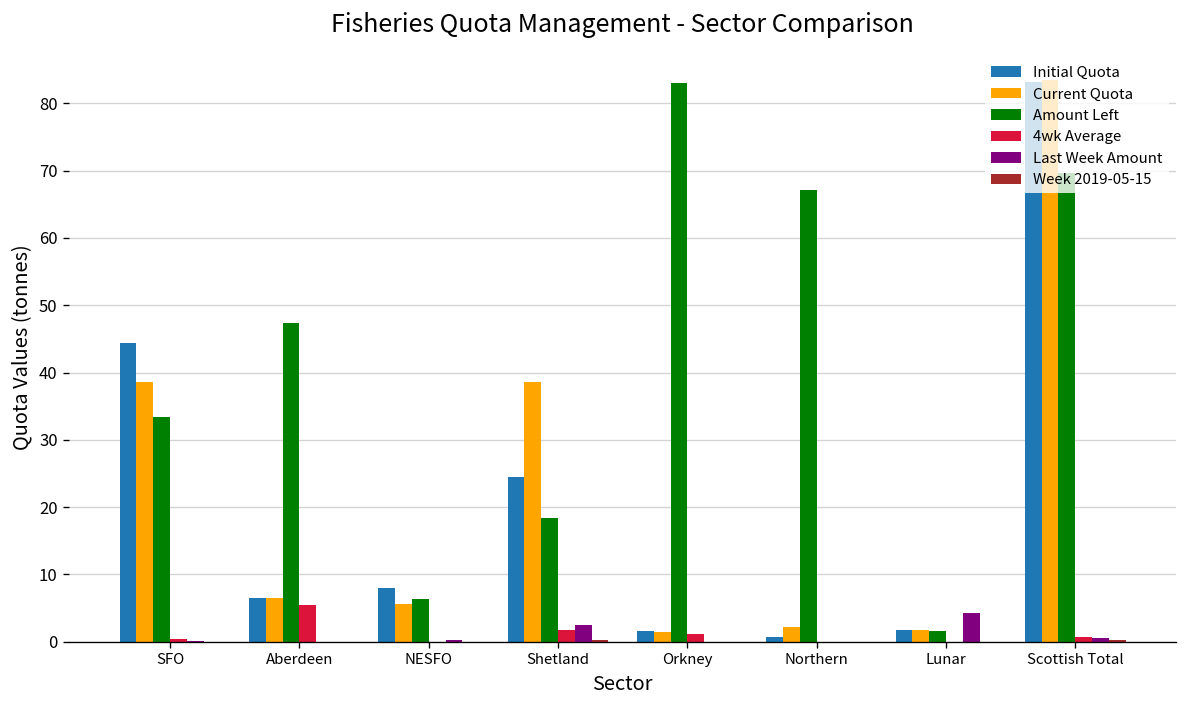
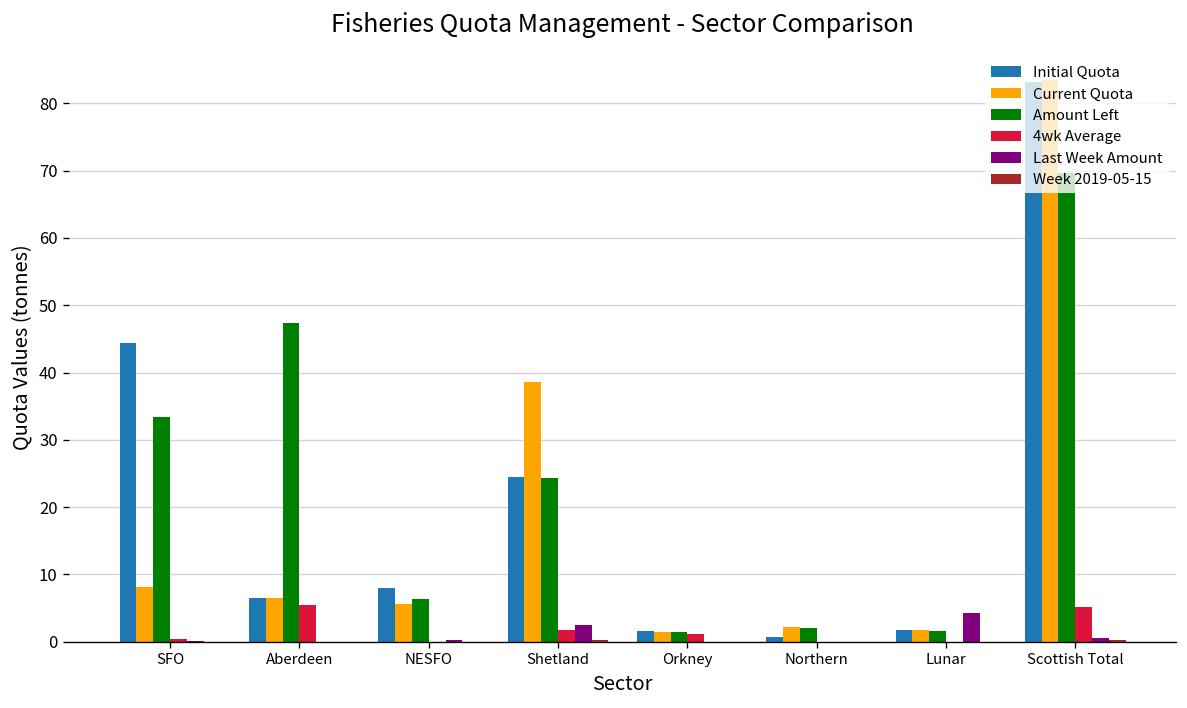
  {
    "Initial Quota": {
      "SFO": 44,
      "Aberdeen": 6,
      "NESFO": 8,
      "Shetland": 25,
      "Orkney": 2,
      "Northern": 1,
      "Lunar": 2
    },
    "Current Quota": {
-     "SFO": 39,
+     "SFO": 8,
      "Aberdeen": 6,
      "NESFO": 6,
      "Shetland": 39,
      "Orkney": 2,
      "Northern": 2,
      "Lunar": 2
    },
    "Amount Left": {
      "SFO": 33,
      "Aberdeen": 47,
      "NESFO": 6,
-     "Shetland": 18,
-     "Orkney": 83,
-     "Northern": 67,
+     "Shetland": 24,
+     "Orkney": 1,
+     "Northern": 2,
      "Lunar": 2
    },
    "4wk Average": {
      "Aberdeen": 5,
      "NESFO": 0,
      "Shetland": 2,
      "Orkney": 1,
      "Northern": 0,
      "Lunar": 0,
-     "Scottish Total": 1
+     "Scottish Total": 5
    },
    "Last Week Amount": {
      "Aberdeen": 0,
      "Shetland": 2,
      "Northern": 0,
      "Lunar": 4,
      "Scottish Total": 1
    },
    "Week 2019-05-15": {
      "SFO": 0,
      "Aberdeen": 0,
      "NESFO": 0,
      "Orkney": 0,
      "Northern": 0,
      "Lunar": 0
    }
  }
